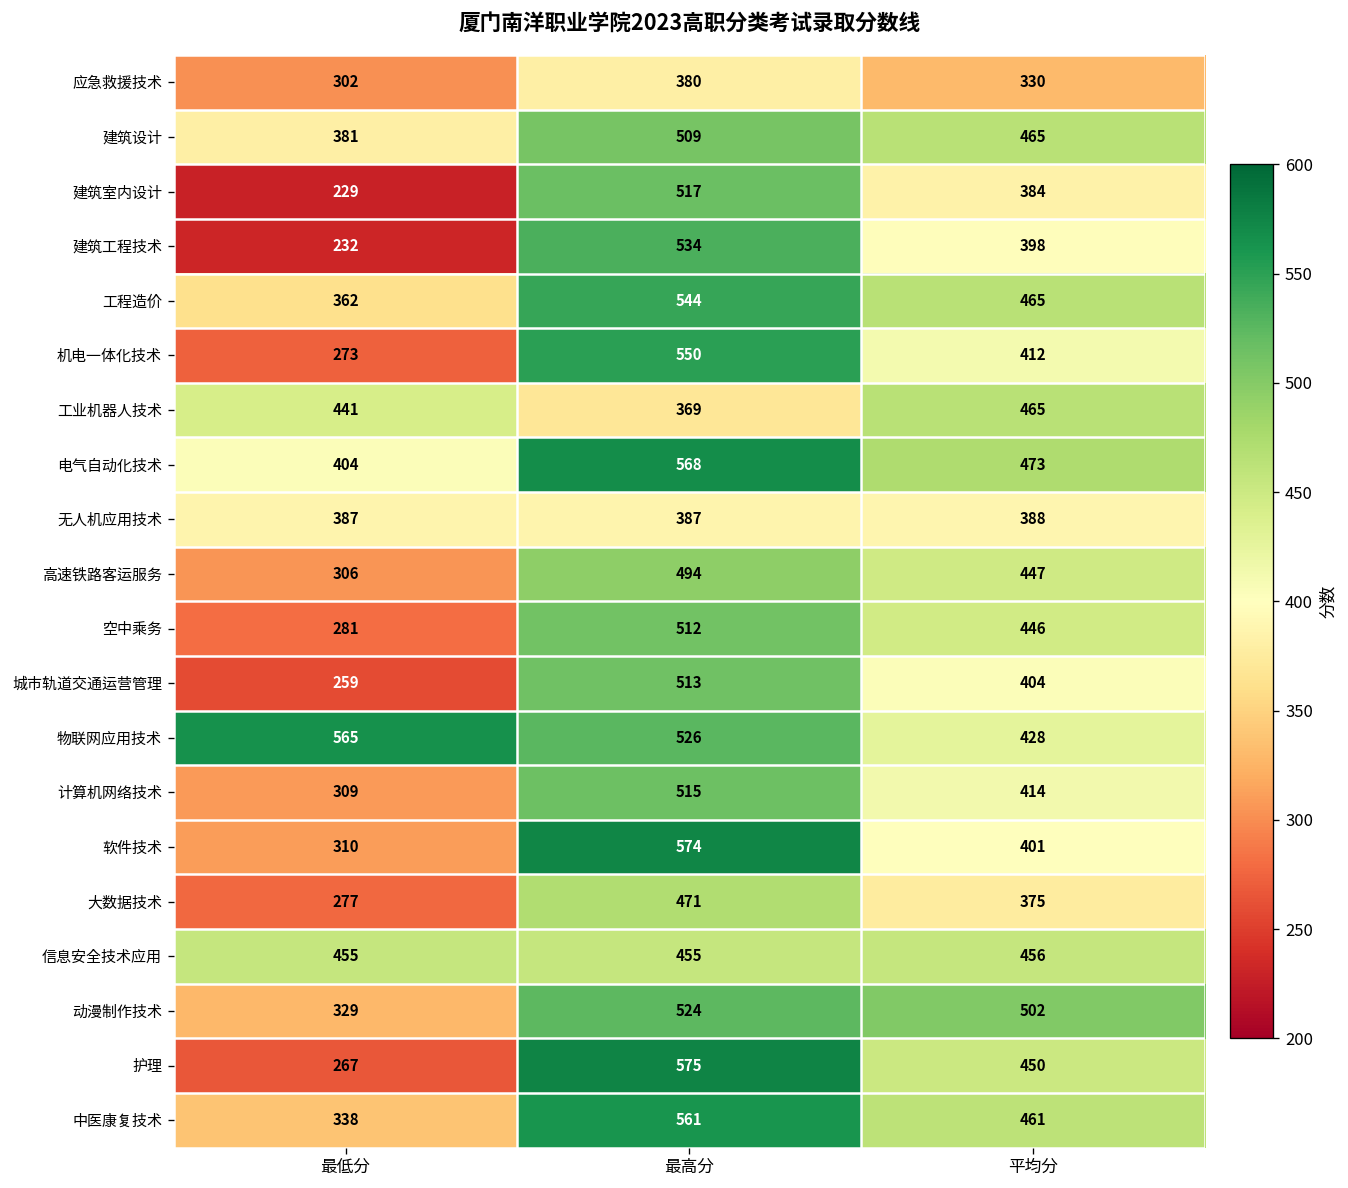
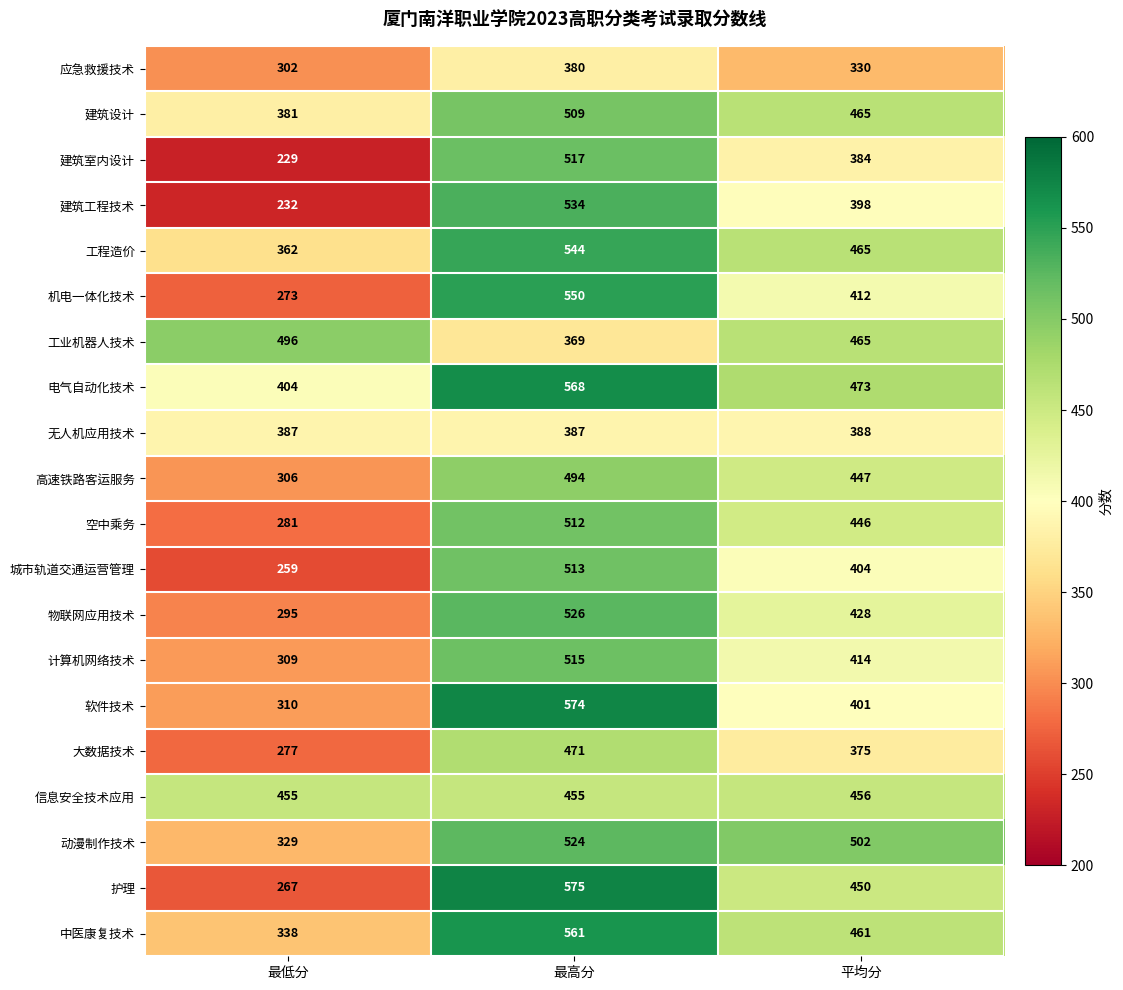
  {
    "应急救援技术": {
      "最低分": 302,
      "最高分": 380,
      "平均分": 330
    },
    "建筑设计": {
      "最低分": 381,
      "最高分": 509,
      "平均分": 465
    },
    "建筑室内设计": {
      "最低分": 229,
      "最高分": 517,
      "平均分": 384
    },
    "建筑工程技术": {
      "最低分": 232,
      "最高分": 534,
      "平均分": 398
    },
    "工程造价": {
      "最低分": 362,
      "最高分": 544,
      "平均分": 465
    },
    "机电一体化技术": {
      "最低分": 273,
      "最高分": 550,
      "平均分": 412
    },
    "工业机器人技术": {
-     "最低分": 441,
+     "最低分": 496,
      "最高分": 369,
      "平均分": 465
    },
    "电气自动化技术": {
      "最低分": 404,
      "最高分": 568,
      "平均分": 473
    },
    "无人机应用技术": {
      "最低分": 387,
      "最高分": 387,
      "平均分": 388
    },
    "高速铁路客运服务": {
      "最低分": 306,
      "最高分": 494,
      "平均分": 447
    },
    "空中乘务": {
      "最低分": 281,
      "最高分": 512,
      "平均分": 446
    },
    "城市轨道交通运营管理": {
      "最低分": 259,
      "最高分": 513,
      "平均分": 404
    },
    "物联网应用技术": {
-     "最低分": 565,
+     "最低分": 295,
      "最高分": 526,
      "平均分": 428
    },
    "计算机网络技术": {
      "最低分": 309,
      "最高分": 515,
      "平均分": 414
    },
    "软件技术": {
      "最低分": 310,
      "最高分": 574,
      "平均分": 401
    },
    "大数据技术": {
      "最低分": 277,
      "最高分": 471,
      "平均分": 375
    },
    "信息安全技术应用": {
      "最低分": 455,
      "最高分": 455,
      "平均分": 456
    },
    "动漫制作技术": {
      "最低分": 329,
      "最高分": 524,
      "平均分": 502
    },
    "护理": {
      "最低分": 267,
      "最高分": 575,
      "平均分": 450
    },
    "中医康复技术": {
      "最低分": 338,
      "最高分": 561,
      "平均分": 461
    }
  }
